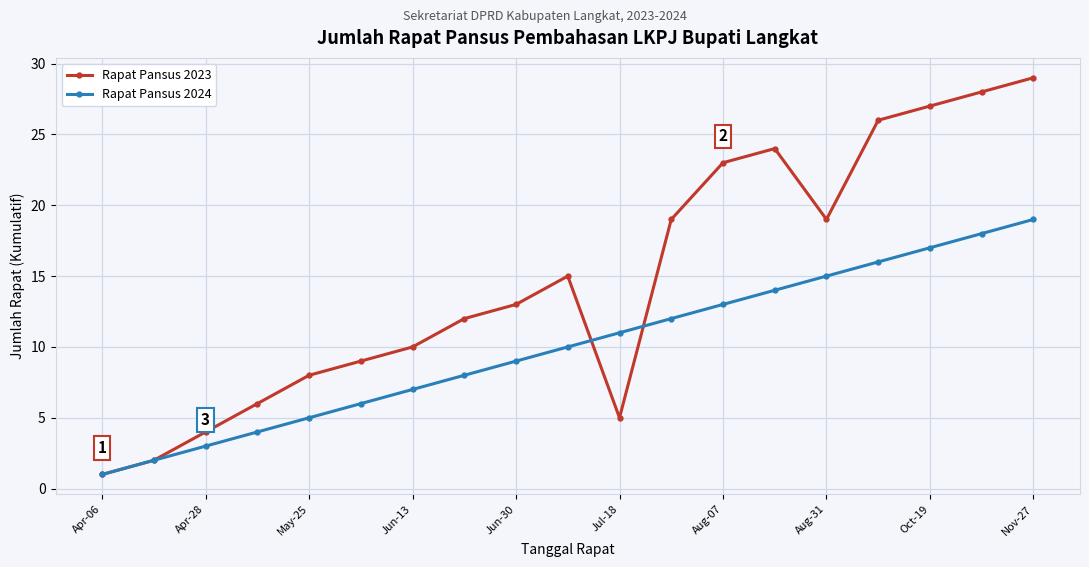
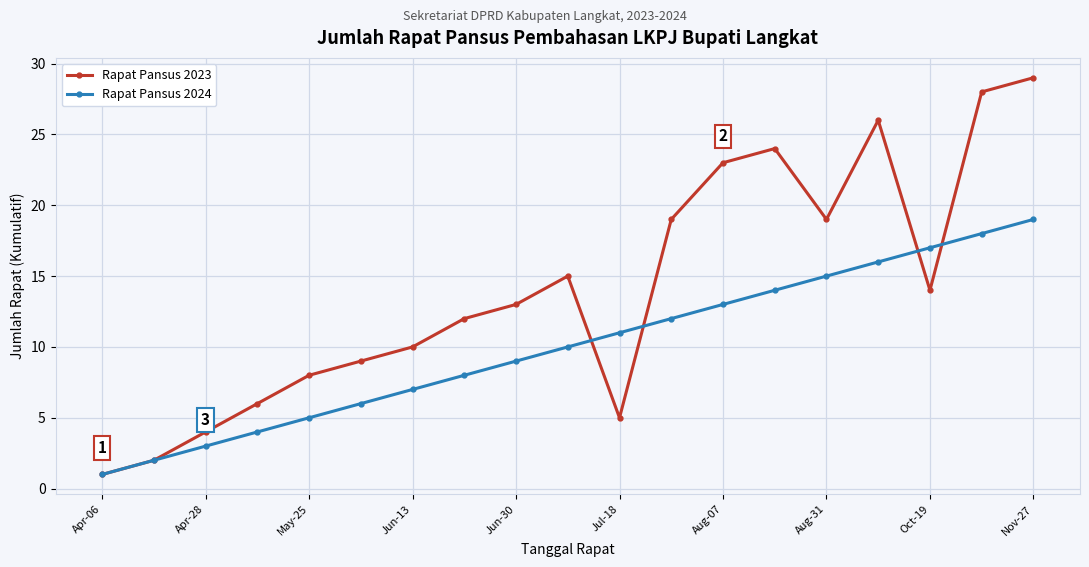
  {
    "Rapat Pansus 2023": {
      "May-25": 8,
      "Jun-13": 10,
      "Jun-30": 13,
      "Jul-18": 5,
      "Aug-31": 19,
-     "Oct-19": 27,
+     "Oct-19": 14,
      "Nov-27": 29
    },
    "Rapat Pansus 2024": {
      "May-25": 5,
      "Jun-13": 7,
      "Jun-30": 9,
      "Jul-18": 11,
      "Aug-07": 13,
      "Aug-31": 15,
      "Oct-19": 17,
      "Nov-27": 19
    }
  }
